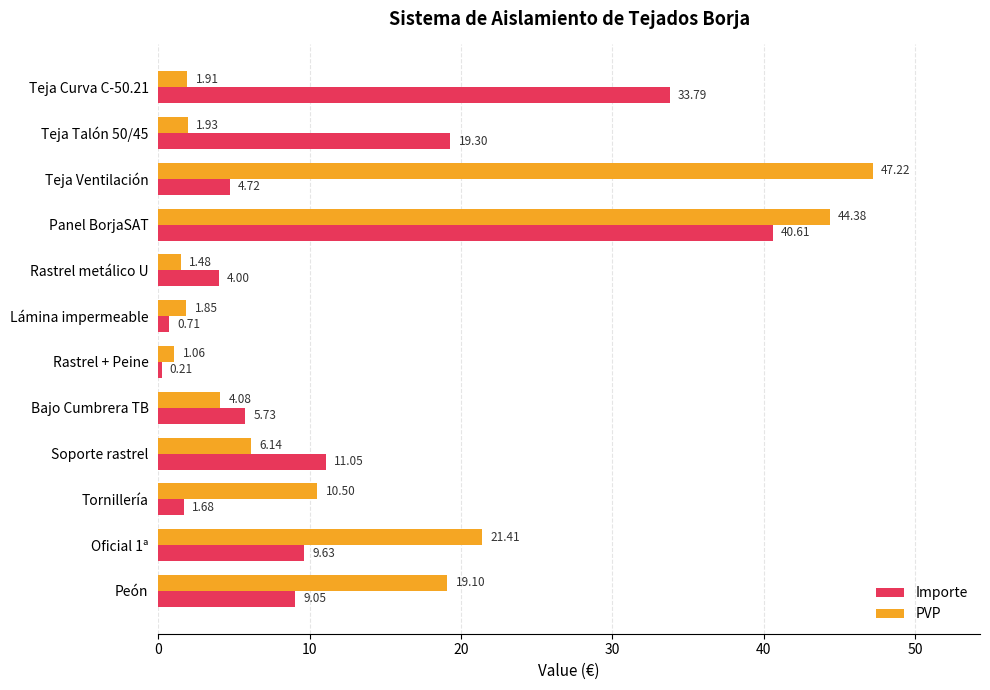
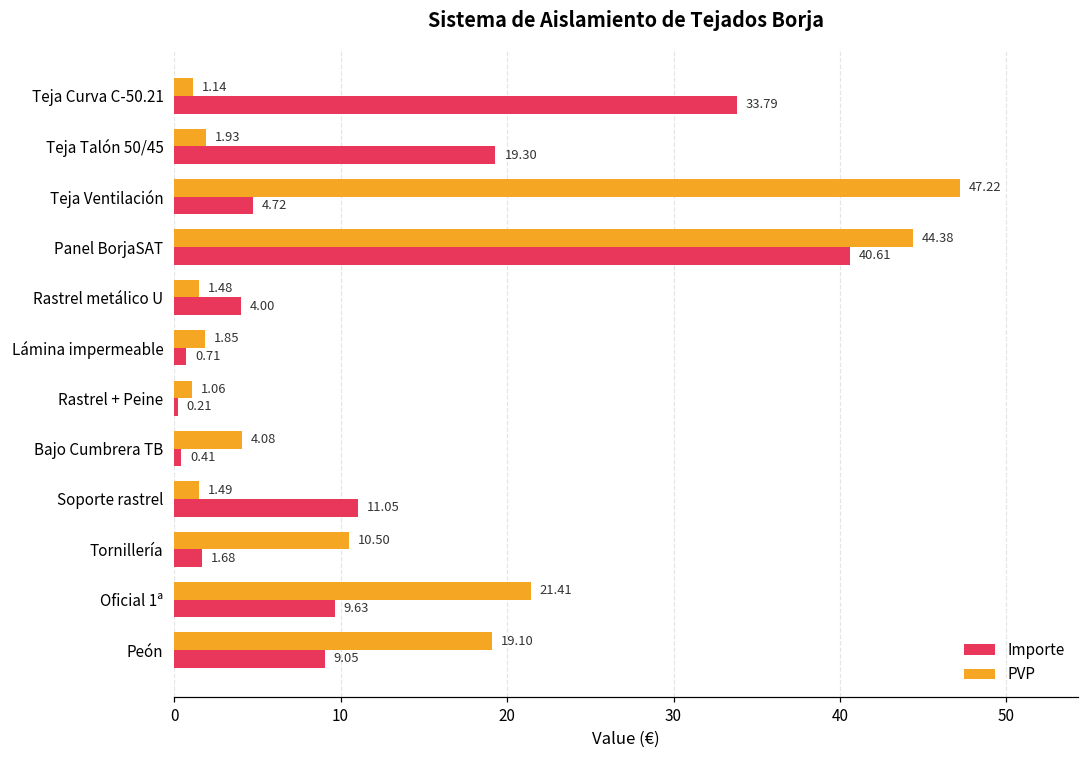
  {
    "Importe": {
      "Teja Curva C-50.21": 33.79,
      "Teja Talón 50/45": 19.30,
      "Teja Ventilación": 4.72,
      "Panel BorjaSAT": 40.61,
      "Rastrel metálico U": 4.00,
      "Lámina impermeable": 0.71,
      "Rastrel + Peine": 0.21,
-     "Bajo Cumbrera TB": 5.73,
+     "Bajo Cumbrera TB": 0.41,
      "Soporte rastrel": 11.05,
      "Tornillería": 1.68,
      "Oficial 1ª": 9.63,
      "Peón": 9.05
    },
    "PVP": {
-     "Teja Curva C-50.21": 1.91,
+     "Teja Curva C-50.21": 1.14,
      "Teja Talón 50/45": 1.93,
      "Teja Ventilación": 47.22,
      "Panel BorjaSAT": 44.38,
      "Rastrel metálico U": 1.48,
      "Lámina impermeable": 1.85,
      "Rastrel + Peine": 1.06,
      "Bajo Cumbrera TB": 4.08,
-     "Soporte rastrel": 6.14,
+     "Soporte rastrel": 1.49,
      "Tornillería": 10.50,
      "Oficial 1ª": 21.41,
      "Peón": 19.10
    }
  }
